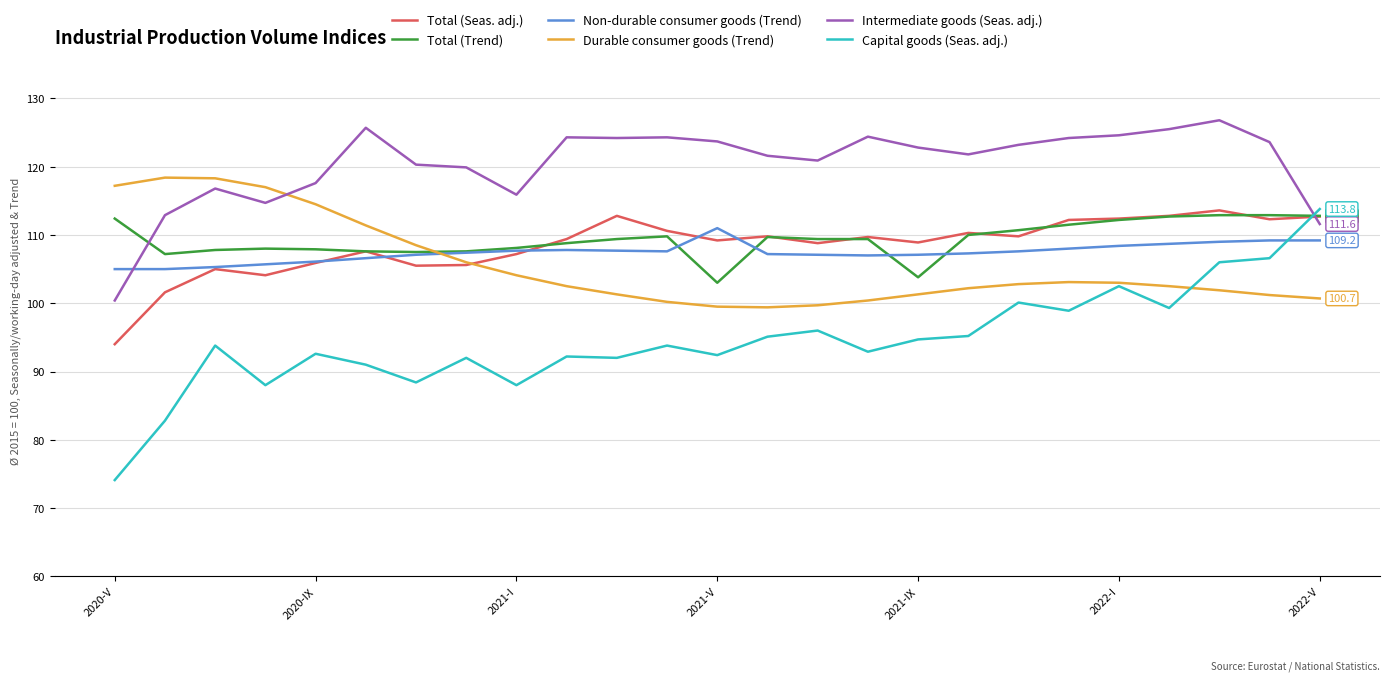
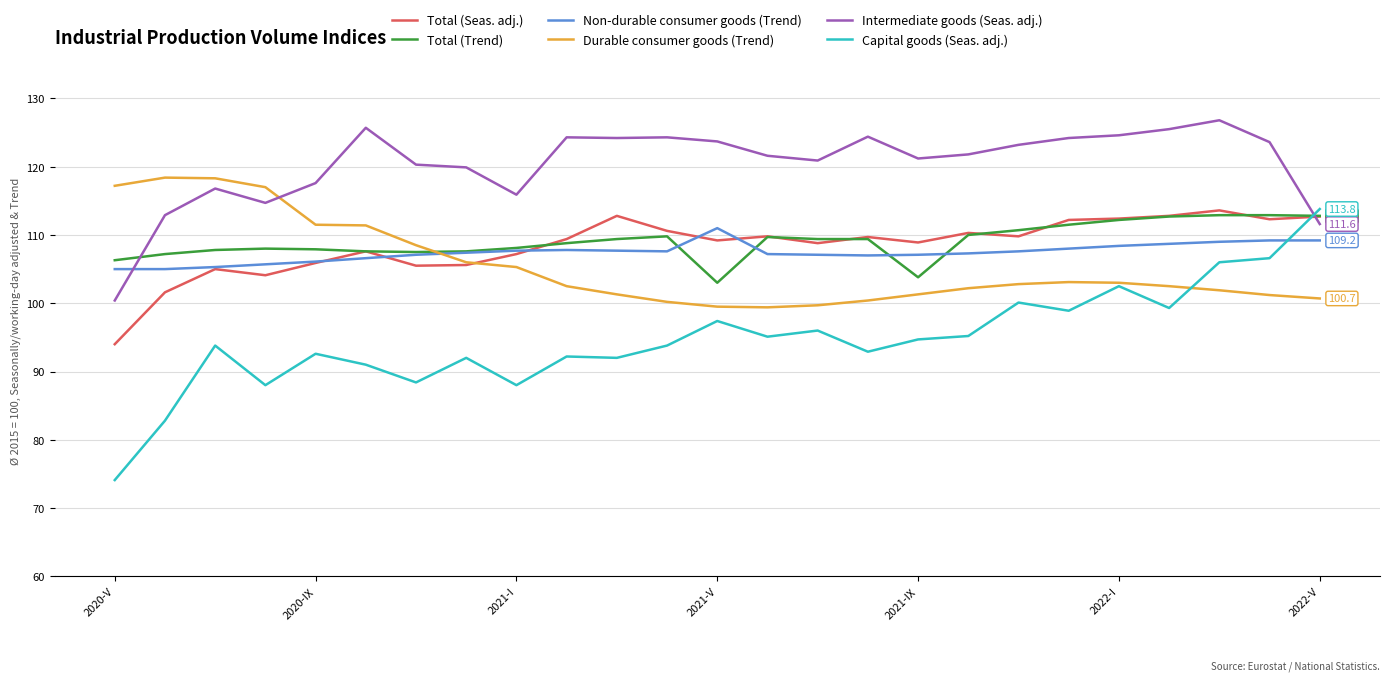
  {
    "Total (Seas. adj.)": {
      "2020-V": 94,
      "2021-I": 107,
      "2021-V": 109,
      "2021-IX": 109
    },
    "Total (Trend)": {
-     "2020-V": 112,
+     "2020-V": 106,
      "2020-IX": 108,
      "2021-I": 108,
      "2021-V": 103,
      "2021-IX": 104
    },
    "Non-durable consumer goods (Trend)": {
      "2020-V": 105,
      "2021-I": 108,
      "2021-V": 111,
      "2021-IX": 107,
      "2022-I": 108
    },
    "Durable consumer goods (Trend)": {
      "2020-V": 117,
-     "2020-IX": 115,
-     "2021-I": 104,
+     "2020-IX": 112,
+     "2021-I": 105,
      "2021-V": 100,
      "2021-IX": 101,
      "2022-I": 103
    },
    "Intermediate goods (Seas. adj.)": {
      "2020-V": 100,
      "2020-IX": 118,
      "2021-I": 116,
      "2021-V": 124,
-     "2021-IX": 123,
+     "2021-IX": 121,
      "2022-I": 125
    },
    "Capital goods (Seas. adj.)": {
      "2020-V": 74,
      "2020-IX": 93,
      "2021-I": 88,
-     "2021-V": 92,
+     "2021-V": 97,
      "2021-IX": 95,
      "2022-I": 103
    }
  }
